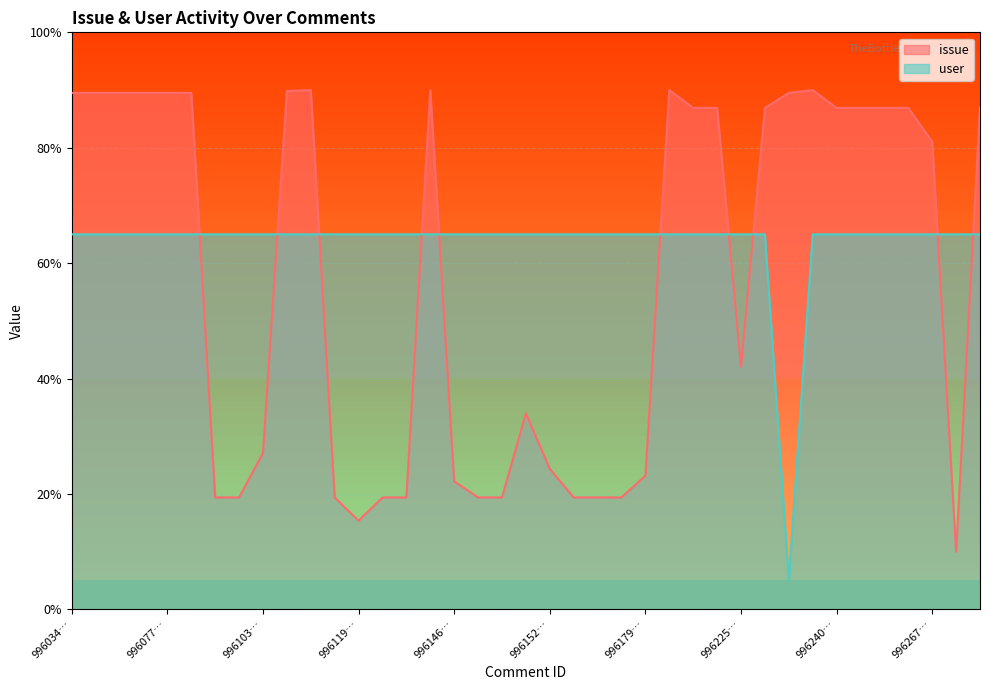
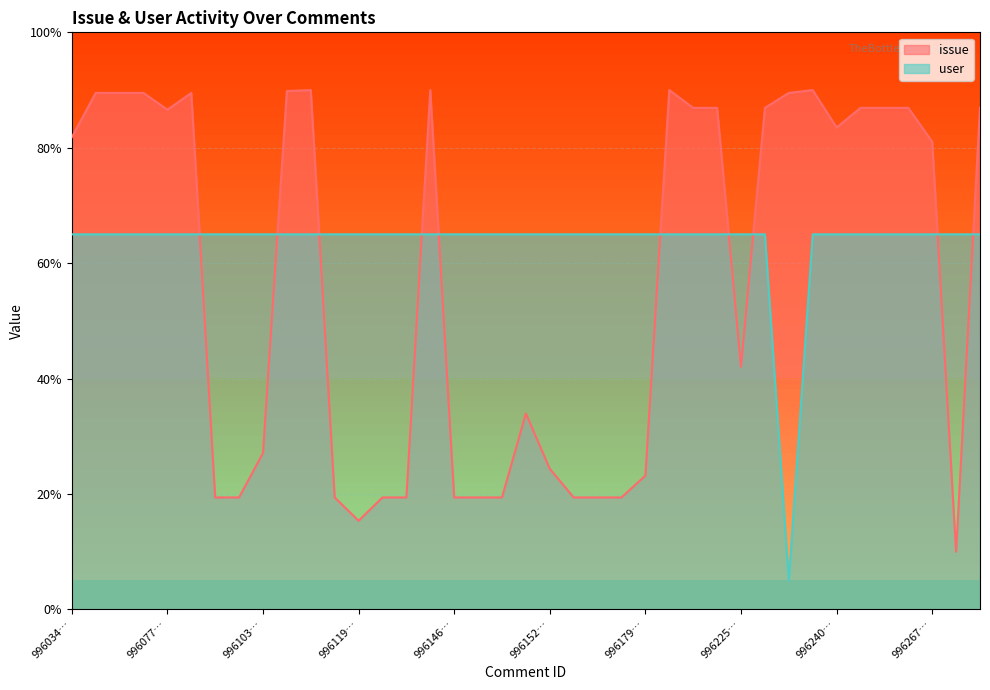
  {
    "issue": {
-     "996034…": "90%",
-     "996077…": "90%",
+     "996034…": "82%",
+     "996077…": "87%",
      "996103…": "27%",
      "996119…": "15%",
-     "996146…": "22%",
+     "996146…": "19%",
      "996152…": "24%",
      "996179…": "23%",
      "996225…": "42%",
-     "996240…": "87%",
+     "996240…": "84%",
      "996267…": "81%"
    },
    "user": {
      "996034…": "65%",
      "996077…": "65%",
      "996103…": "65%",
      "996119…": "65%",
      "996146…": "65%",
      "996152…": "65%",
      "996179…": "65%",
      "996225…": "65%",
      "996240…": "65%",
      "996267…": "65%"
    }
  }
